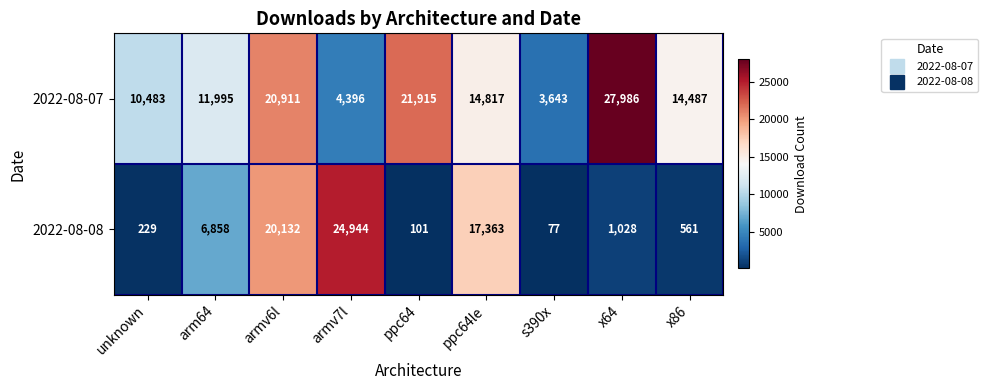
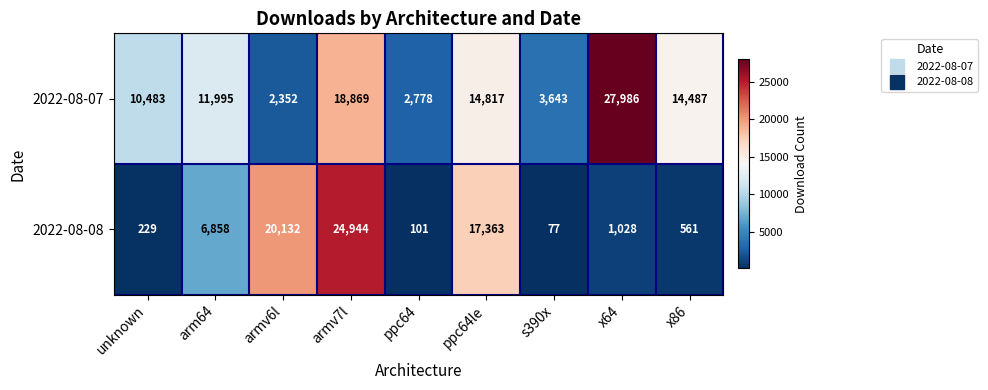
  {
    "2022-08-07": {
      "unknown": "10,483",
      "arm64": "11,995",
-     "armv6l": "20,911",
-     "armv7l": "4,396",
-     "ppc64": "21,915",
+     "armv6l": "2,352",
+     "armv7l": "18,869",
+     "ppc64": "2,778",
      "ppc64le": "14,817",
      "s390x": "3,643",
      "x64": "27,986",
      "x86": "14,487"
    },
    "2022-08-08": {
      "unknown": "229",
      "arm64": "6,858",
      "armv6l": "20,132",
      "armv7l": "24,944",
      "ppc64": "101",
      "ppc64le": "17,363",
      "s390x": "77",
      "x64": "1,028",
      "x86": "561"
    }
  }
